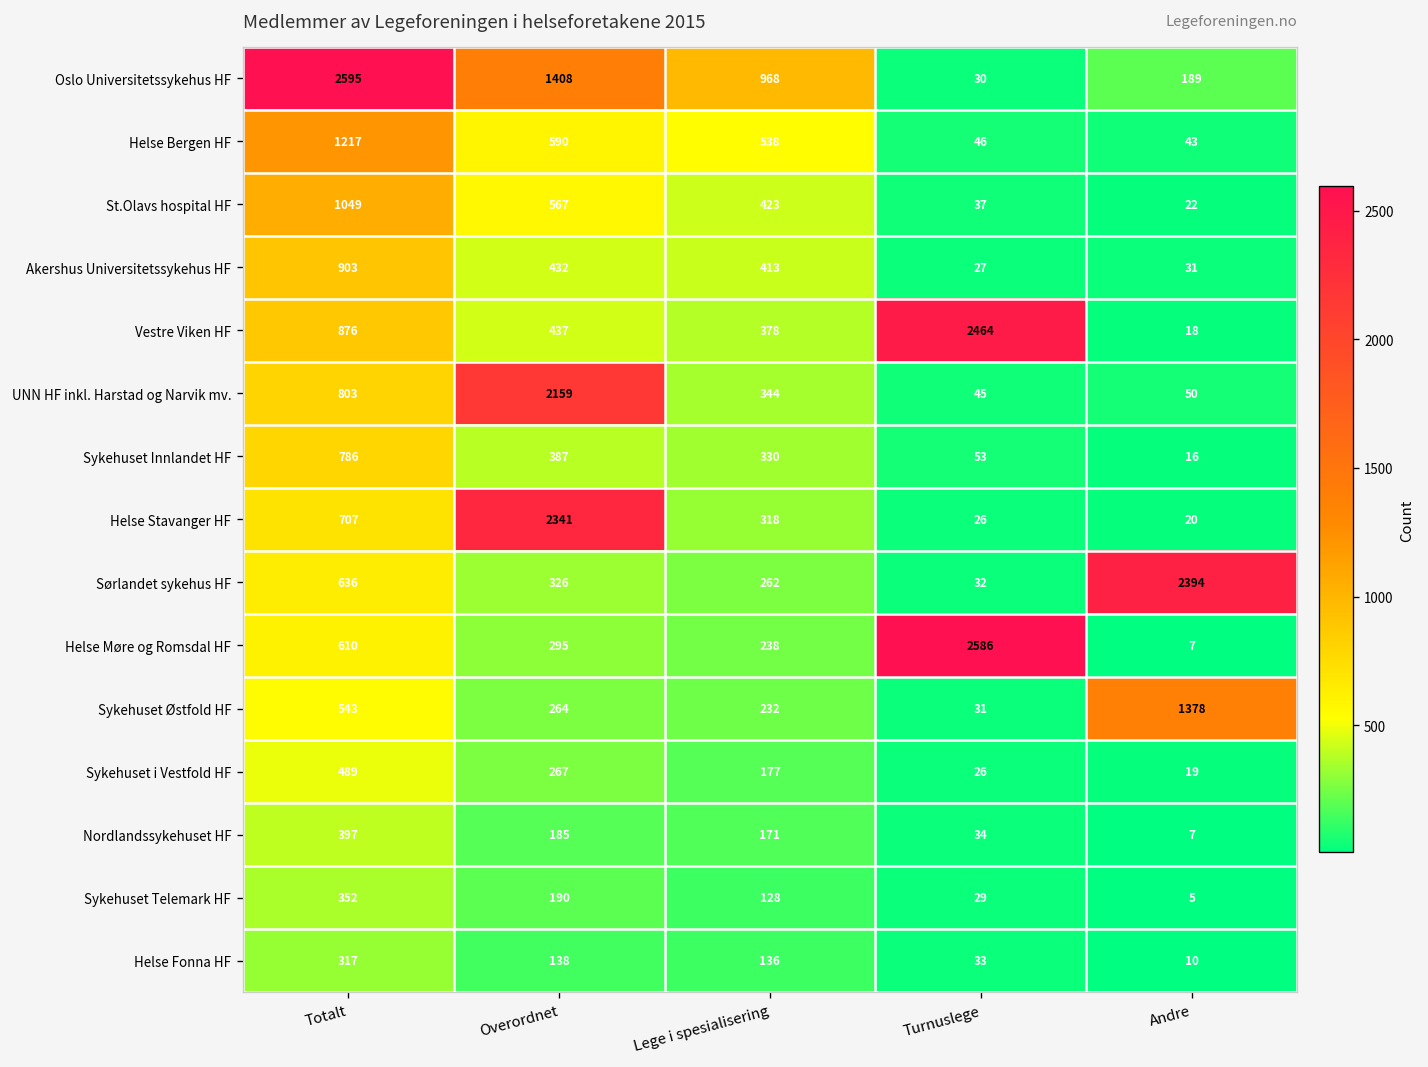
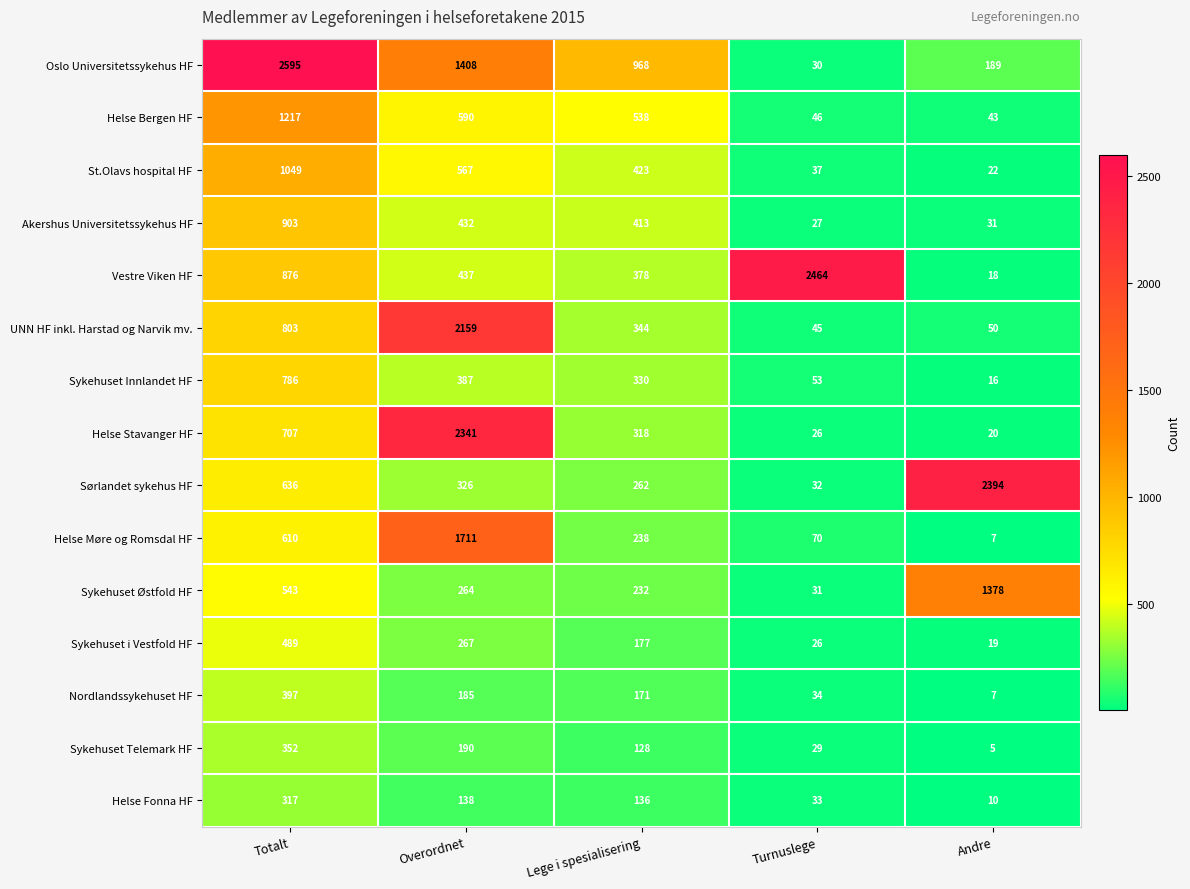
  {
    "Oslo Universitetssykehus HF": {
      "Totalt": 2595,
      "Overordnet": 1408,
      "Lege i spesialisering": 968,
      "Turnuslege": 30,
      "Andre": 189
    },
    "Helse Bergen HF": {
      "Totalt": 1217,
      "Overordnet": 590,
      "Lege i spesialisering": 538,
      "Turnuslege": 46,
      "Andre": 43
    },
    "St.Olavs hospital HF": {
      "Totalt": 1049,
      "Overordnet": 567,
      "Lege i spesialisering": 423,
      "Turnuslege": 37,
      "Andre": 22
    },
    "Akershus Universitetssykehus HF": {
      "Totalt": 903,
      "Overordnet": 432,
      "Lege i spesialisering": 413,
      "Turnuslege": 27,
      "Andre": 31
    },
    "Vestre Viken HF": {
      "Totalt": 876,
      "Overordnet": 437,
      "Lege i spesialisering": 378,
      "Turnuslege": 2464,
      "Andre": 18
    },
    "UNN HF inkl. Harstad og Narvik mv.": {
      "Totalt": 803,
      "Overordnet": 2159,
      "Lege i spesialisering": 344,
      "Turnuslege": 45,
      "Andre": 50
    },
    "Sykehuset Innlandet HF": {
      "Totalt": 786,
      "Overordnet": 387,
      "Lege i spesialisering": 330,
      "Turnuslege": 53,
      "Andre": 16
    },
    "Helse Stavanger HF": {
      "Totalt": 707,
      "Overordnet": 2341,
      "Lege i spesialisering": 318,
      "Turnuslege": 26,
      "Andre": 20
    },
    "Sørlandet sykehus HF": {
      "Totalt": 636,
      "Overordnet": 326,
      "Lege i spesialisering": 262,
      "Turnuslege": 32,
      "Andre": 2394
    },
    "Helse Møre og Romsdal HF": {
      "Totalt": 610,
-     "Overordnet": 295,
+     "Overordnet": 1711,
      "Lege i spesialisering": 238,
-     "Turnuslege": 2586,
+     "Turnuslege": 70,
      "Andre": 7
    },
    "Sykehuset Østfold HF": {
      "Totalt": 543,
      "Overordnet": 264,
      "Lege i spesialisering": 232,
      "Turnuslege": 31,
      "Andre": 1378
    },
    "Sykehuset i Vestfold HF": {
      "Totalt": 489,
      "Overordnet": 267,
      "Lege i spesialisering": 177,
      "Turnuslege": 26,
      "Andre": 19
    },
    "Nordlandssykehuset HF": {
      "Totalt": 397,
      "Overordnet": 185,
      "Lege i spesialisering": 171,
      "Turnuslege": 34,
      "Andre": 7
    },
    "Sykehuset Telemark HF": {
      "Totalt": 352,
      "Overordnet": 190,
      "Lege i spesialisering": 128,
      "Turnuslege": 29,
      "Andre": 5
    },
    "Helse Fonna HF": {
      "Totalt": 317,
      "Overordnet": 138,
      "Lege i spesialisering": 136,
      "Turnuslege": 33,
      "Andre": 10
    }
  }
